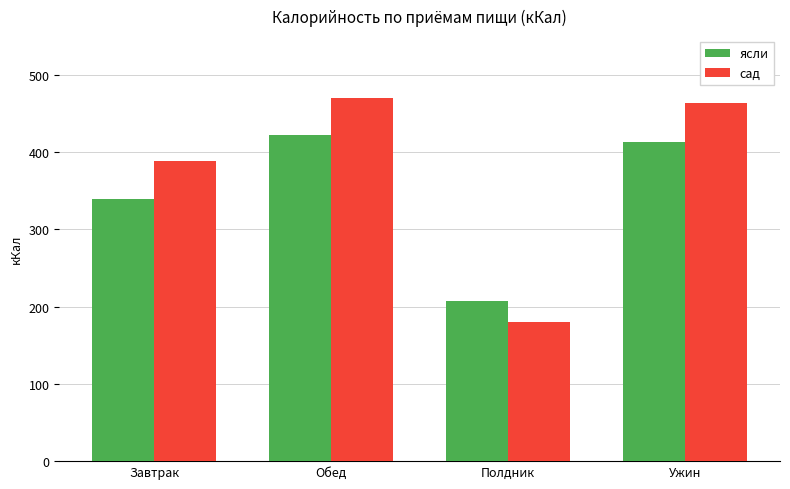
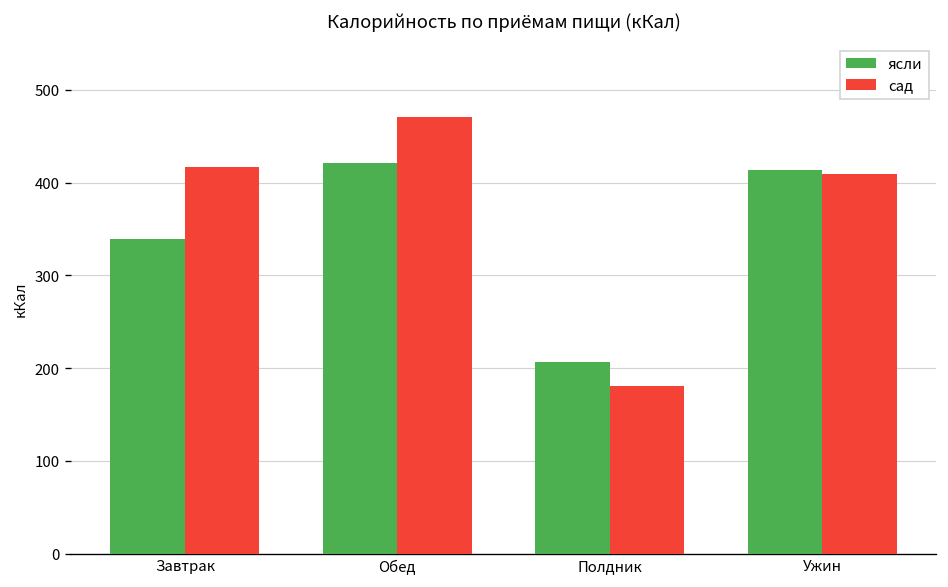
  {
    "ясли": {
      "Завтрак": 340,
      "Обед": 420,
      "Полдник": 210,
      "Ужин": 410
    },
    "сад": {
-     "Завтрак": 390,
+     "Завтрак": 420,
      "Обед": 470,
      "Полдник": 180,
-     "Ужин": 460
+     "Ужин": 410
    }
  }
